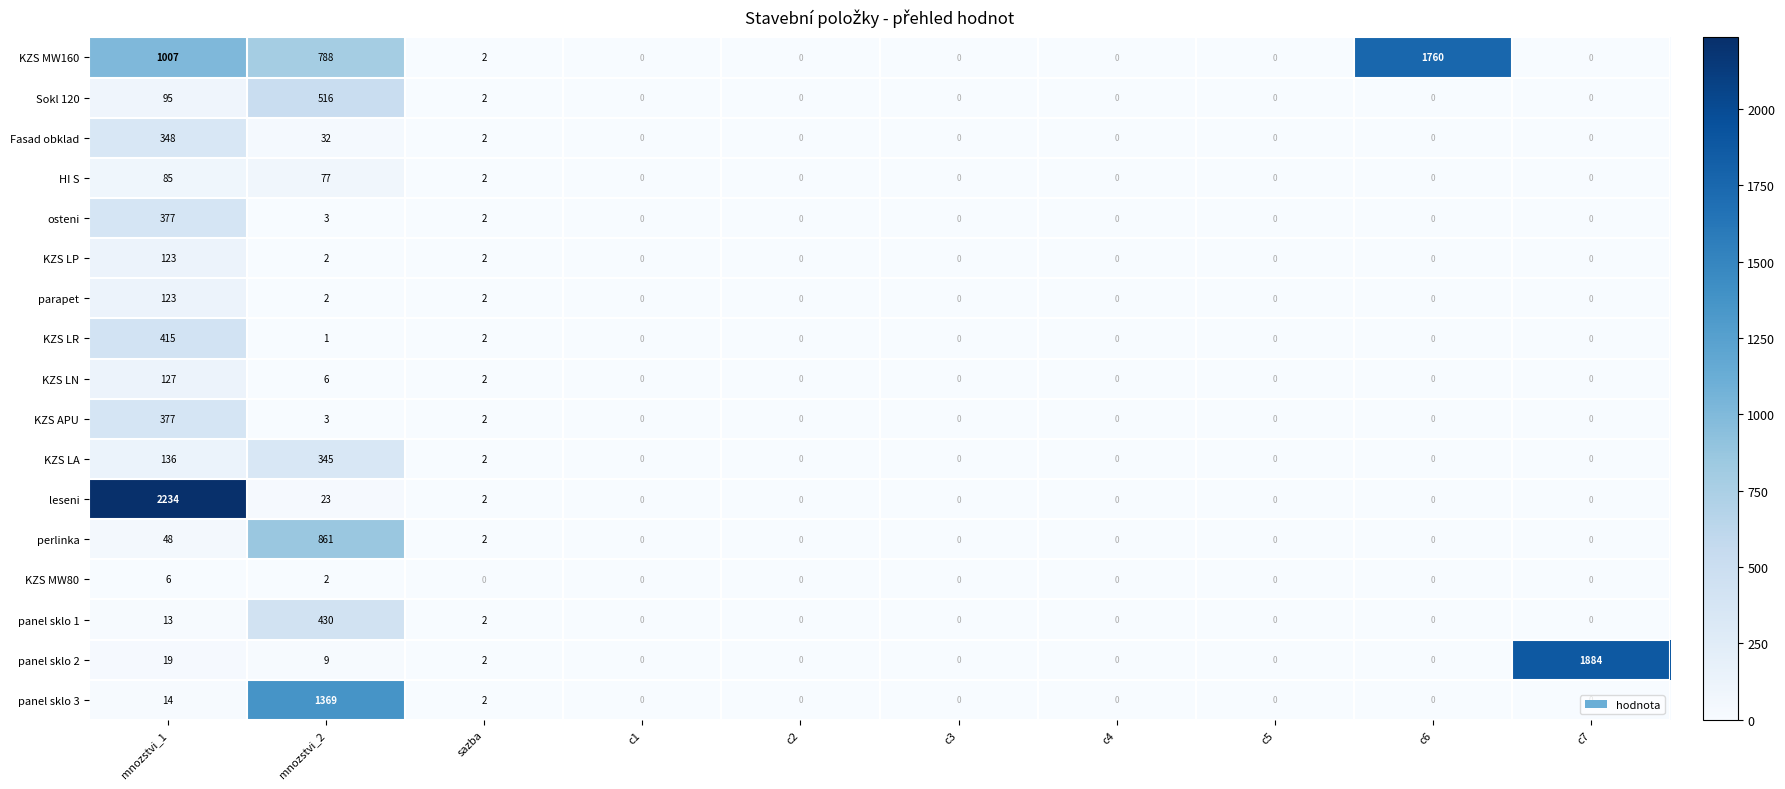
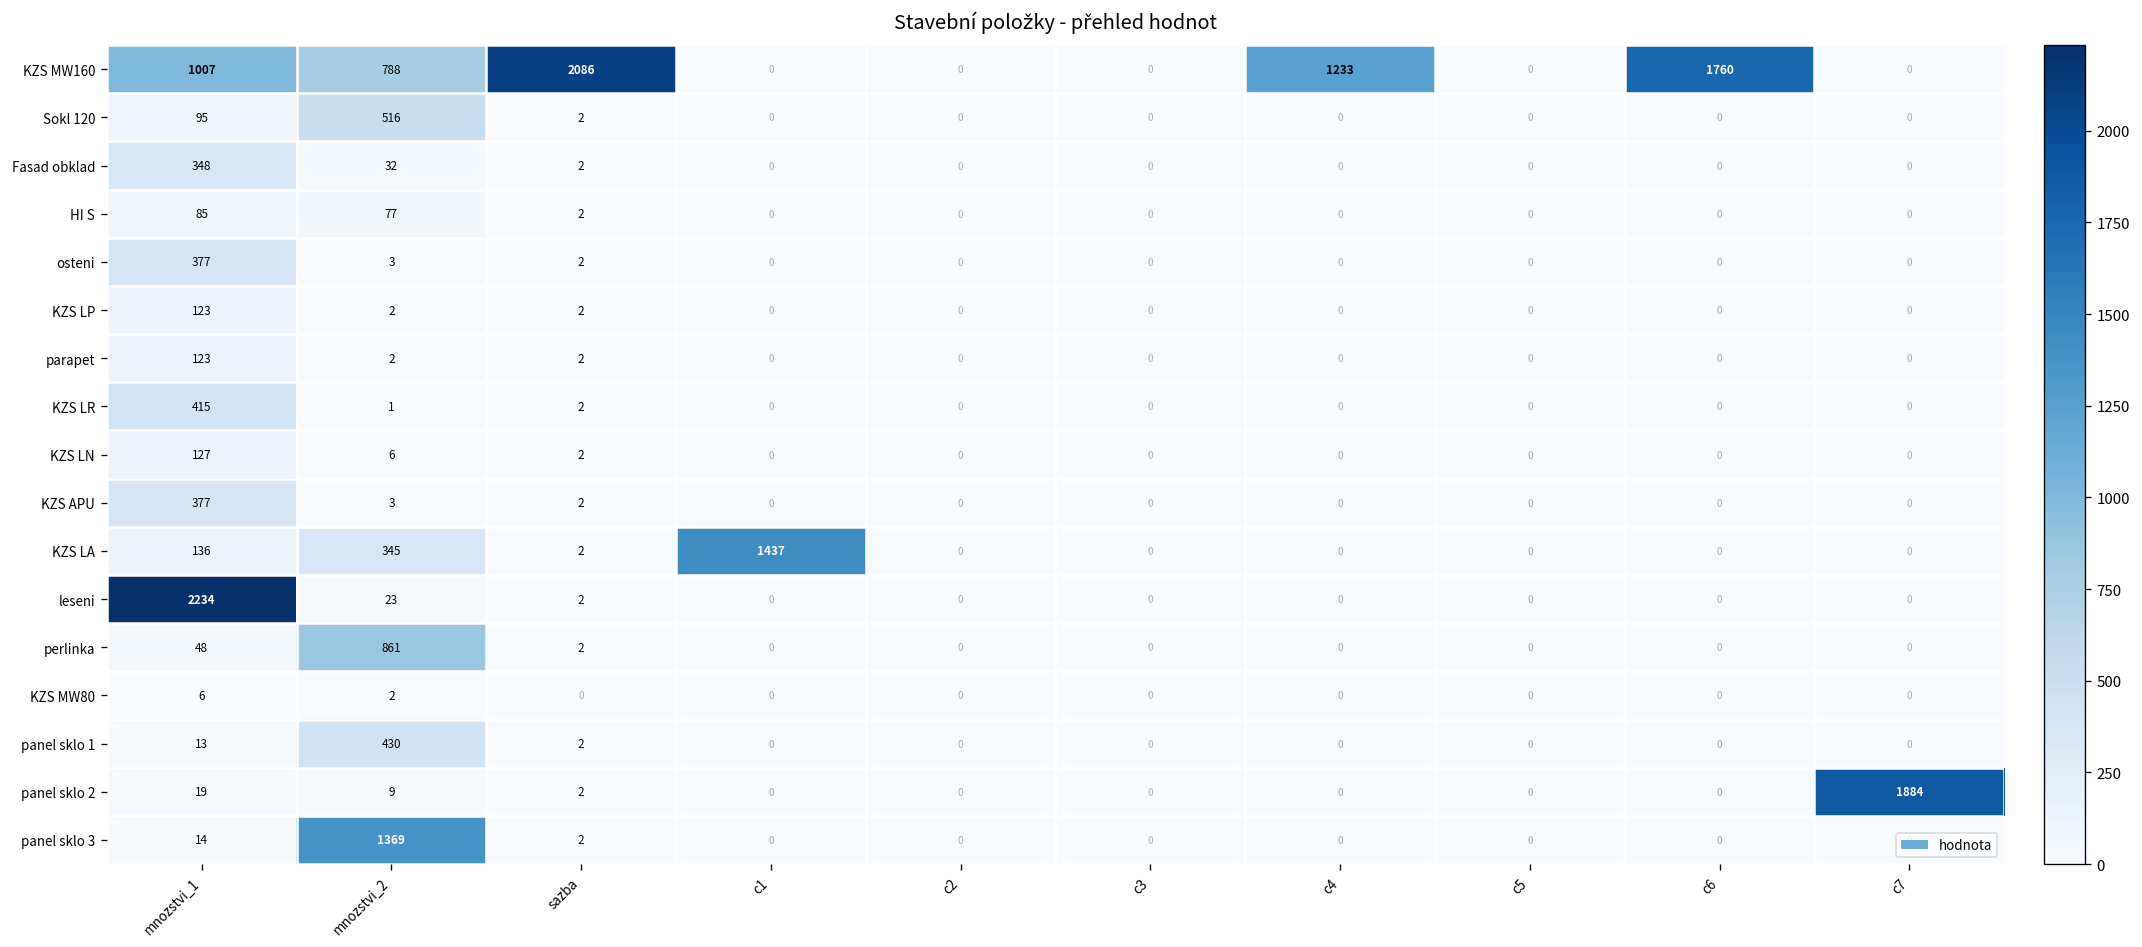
  {
    "KZS MW160": {
      "mnozstvi_1": 1007,
      "mnozstvi_2": 788,
-     "sazba": 2,
+     "sazba": 2086,
      "c1": 0,
      "c2": 0,
      "c3": 0,
-     "c4": 0,
+     "c4": 1233,
      "c5": 0,
      "c6": 1760,
      "c7": 0
    },
    "Sokl 120": {
      "mnozstvi_1": 95,
      "mnozstvi_2": 516,
      "sazba": 2,
      "c1": 0,
      "c2": 0,
      "c3": 0,
      "c4": 0,
      "c5": 0,
      "c6": 0,
      "c7": 0
    },
    "Fasad obklad": {
      "mnozstvi_1": 348,
      "mnozstvi_2": 32,
      "sazba": 2,
      "c1": 0,
      "c2": 0,
      "c3": 0,
      "c4": 0,
      "c5": 0,
      "c6": 0,
      "c7": 0
    },
    "HI S": {
      "mnozstvi_1": 85,
      "mnozstvi_2": 77,
      "sazba": 2,
      "c1": 0,
      "c2": 0,
      "c3": 0,
      "c4": 0,
      "c5": 0,
      "c6": 0,
      "c7": 0
    },
    "osteni": {
      "mnozstvi_1": 377,
      "mnozstvi_2": 3,
      "sazba": 2,
      "c1": 0,
      "c2": 0,
      "c3": 0,
      "c4": 0,
      "c5": 0,
      "c6": 0,
      "c7": 0
    },
    "KZS LP": {
      "mnozstvi_1": 123,
      "mnozstvi_2": 2,
      "sazba": 2,
      "c1": 0,
      "c2": 0,
      "c3": 0,
      "c4": 0,
      "c5": 0,
      "c6": 0,
      "c7": 0
    },
    "parapet": {
      "mnozstvi_1": 123,
      "mnozstvi_2": 2,
      "sazba": 2,
      "c1": 0,
      "c2": 0,
      "c3": 0,
      "c4": 0,
      "c5": 0,
      "c6": 0,
      "c7": 0
    },
    "KZS LR": {
      "mnozstvi_1": 415,
      "mnozstvi_2": 1,
      "sazba": 2,
      "c1": 0,
      "c2": 0,
      "c3": 0,
      "c4": 0,
      "c5": 0,
      "c6": 0,
      "c7": 0
    },
    "KZS LN": {
      "mnozstvi_1": 127,
      "mnozstvi_2": 6,
      "sazba": 2,
      "c1": 0,
      "c2": 0,
      "c3": 0,
      "c4": 0,
      "c5": 0,
      "c6": 0,
      "c7": 0
    },
    "KZS APU": {
      "mnozstvi_1": 377,
      "mnozstvi_2": 3,
      "sazba": 2,
      "c1": 0,
      "c2": 0,
      "c3": 0,
      "c4": 0,
      "c5": 0,
      "c6": 0,
      "c7": 0
    },
    "KZS LA": {
      "mnozstvi_1": 136,
      "mnozstvi_2": 345,
      "sazba": 2,
-     "c1": 0,
+     "c1": 1437,
      "c2": 0,
      "c3": 0,
      "c4": 0,
      "c5": 0,
      "c6": 0,
      "c7": 0
    },
    "leseni": {
      "mnozstvi_1": 2234,
      "mnozstvi_2": 23,
      "sazba": 2,
      "c1": 0,
      "c2": 0,
      "c3": 0,
      "c4": 0,
      "c5": 0,
      "c6": 0,
      "c7": 0
    },
    "perlinka": {
      "mnozstvi_1": 48,
      "mnozstvi_2": 861,
      "sazba": 2,
      "c1": 0,
      "c2": 0,
      "c3": 0,
      "c4": 0,
      "c5": 0,
      "c6": 0,
      "c7": 0
    },
    "KZS MW80": {
      "mnozstvi_1": 6,
      "mnozstvi_2": 2,
      "sazba": 0,
      "c1": 0,
      "c2": 0,
      "c3": 0,
      "c4": 0,
      "c5": 0,
      "c6": 0,
      "c7": 0
    },
    "panel sklo 1": {
      "mnozstvi_1": 13,
      "mnozstvi_2": 430,
      "sazba": 2,
      "c1": 0,
      "c2": 0,
      "c3": 0,
      "c4": 0,
      "c5": 0,
      "c6": 0,
      "c7": 0
    },
    "panel sklo 2": {
      "mnozstvi_1": 19,
      "mnozstvi_2": 9,
      "sazba": 2,
      "c1": 0,
      "c2": 0,
      "c3": 0,
      "c4": 0,
      "c5": 0,
      "c6": 0,
      "c7": 1884
    },
    "panel sklo 3": {
      "mnozstvi_1": 14,
      "mnozstvi_2": 1369,
      "sazba": 2,
      "c1": 0,
      "c2": 0,
      "c3": 0,
      "c4": 0,
      "c5": 0,
      "c6": 0
    }
  }
